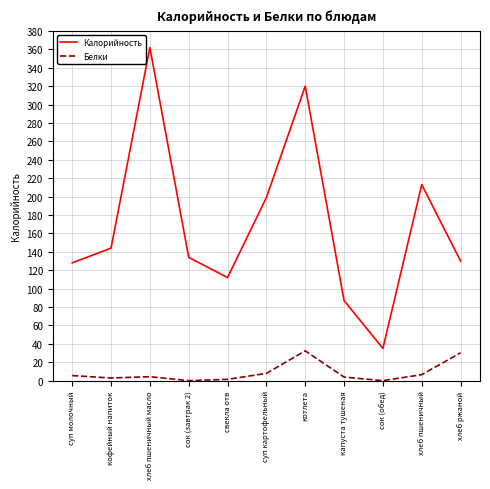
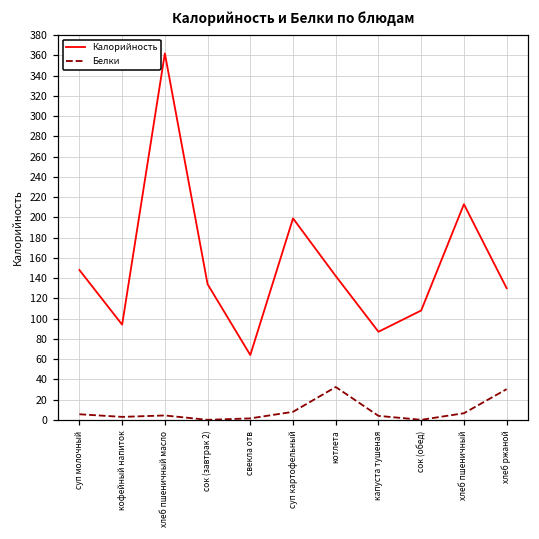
  {
    "Калорийность": {
-     "суп молочный": 130,
-     "кофейный напиток": 140,
+     "суп молочный": 150,
+     "кофейный напиток": 90,
      "хлеб пшеничный масло": 360,
      "сок (завтрак 2)": 130,
-     "свекла отв": 110,
+     "свекла отв": 60,
      "суп картофельный": 200,
-     "котлета": 320,
+     "котлета": 140,
      "капуста тушеная": 90,
-     "сок (обед)": 40,
+     "сок (обед)": 110,
      "хлеб пшеничный": 210,
      "хлеб ржаной": 130
    },
    "Белки": {
      "суп молочный": 10,
      "кофейный напиток": 0,
      "хлеб пшеничный масло": 0,
      "сок (завтрак 2)": 0,
      "свекла отв": 0,
      "суп картофельный": 10,
      "котлета": 30,
      "капуста тушеная": 0,
      "сок (обед)": 0,
      "хлеб пшеничный": 10,
      "хлеб ржаной": 30
    }
  }
